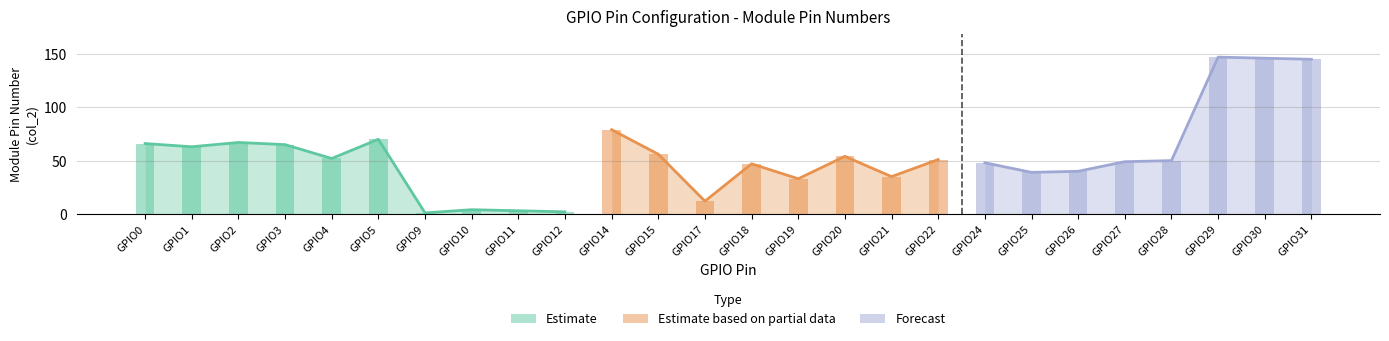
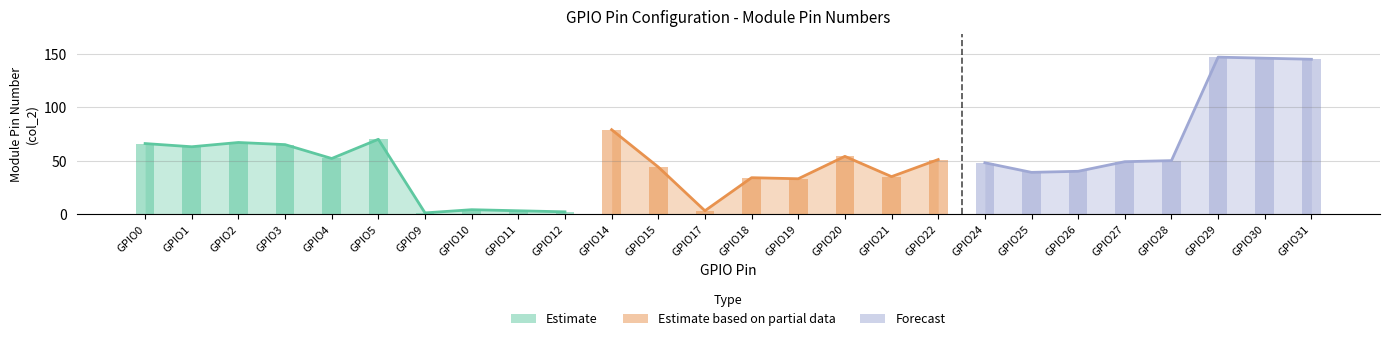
  {
    "Estimate based on partial data": {
      "GPIO14": 79,
-     "GPIO15": 56,
-     "GPIO17": 12,
-     "GPIO18": 47,
+     "GPIO15": 44,
+     "GPIO17": 3,
+     "GPIO18": 34,
      "GPIO19": 33,
      "GPIO20": 54,
      "GPIO21": 35,
      "GPIO22": 51
    }
  }
